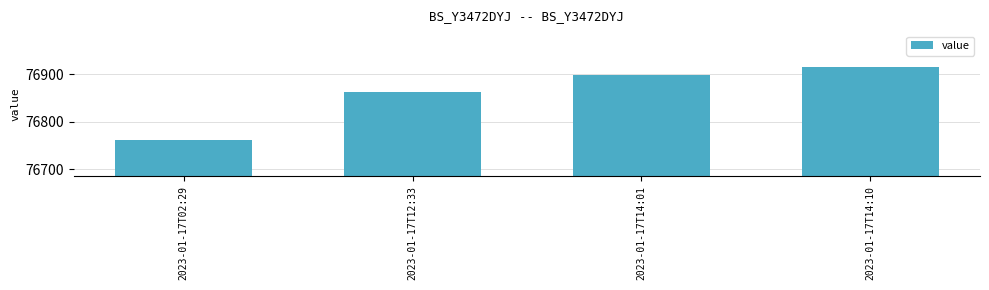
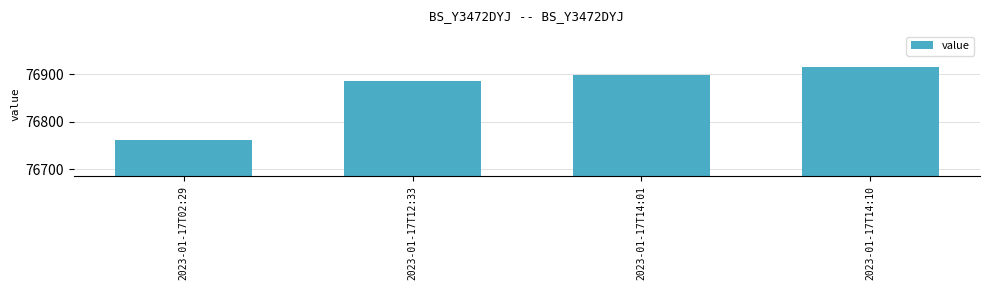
  {
    "2023-01-17T02:29": 76760,
-   "2023-01-17T12:33": 76860,
+   "2023-01-17T12:33": 76890,
    "2023-01-17T14:01": 76900,
    "2023-01-17T14:10": 76910
  }
